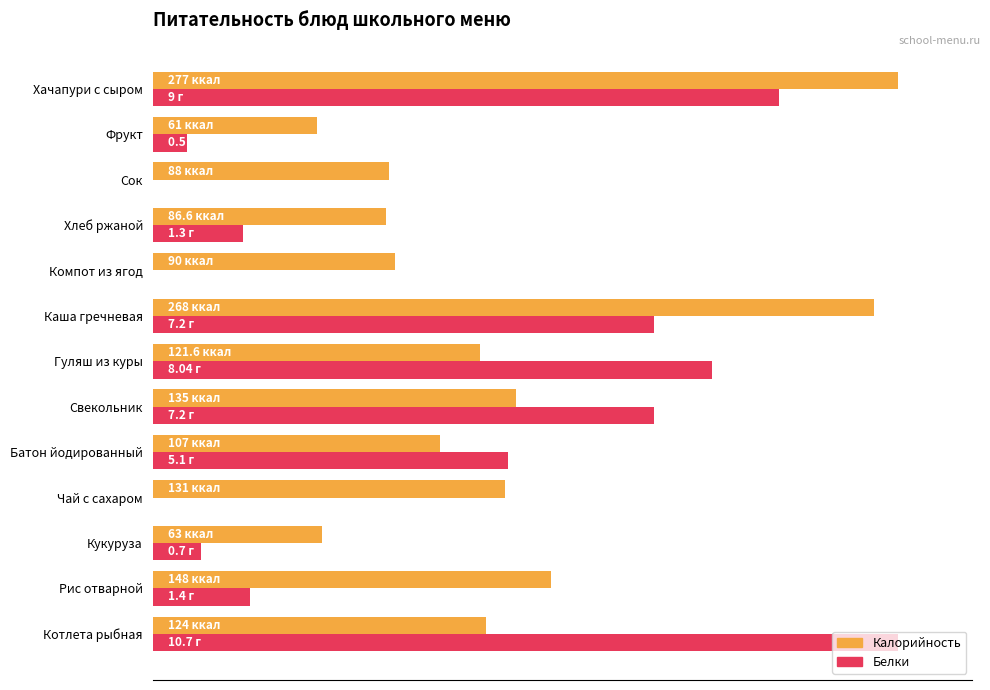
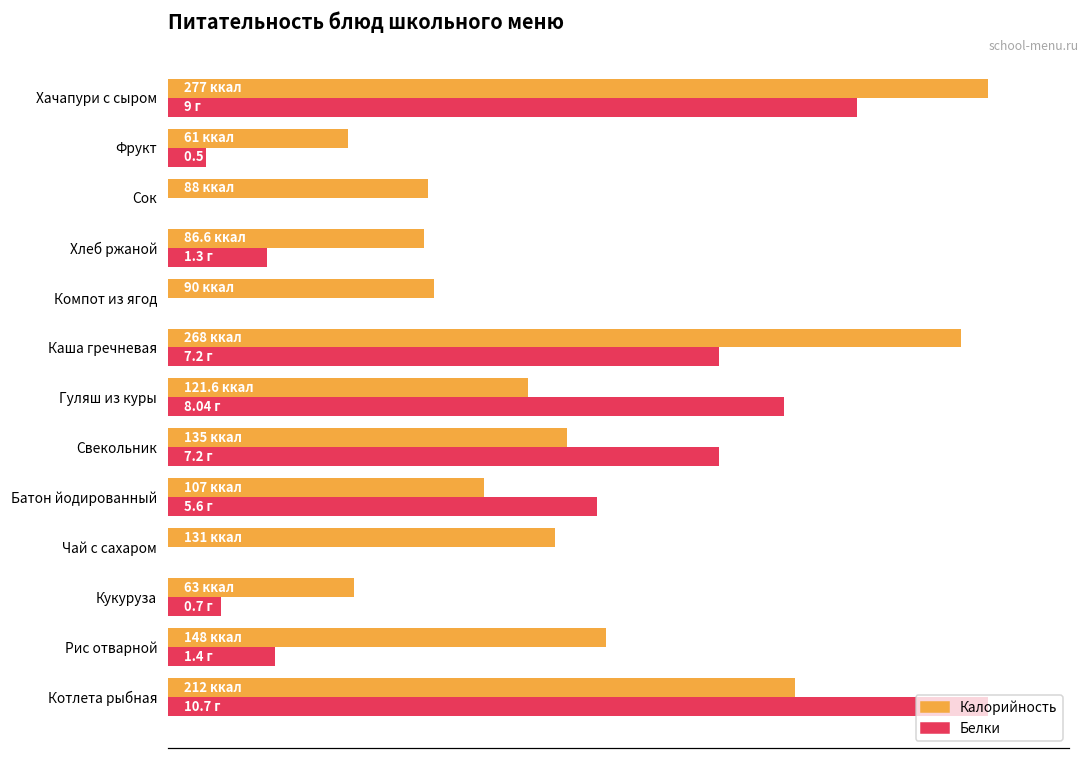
  {
    "Калорийность": {
-     "Котлета рыбная": 124
+     "Котлета рыбная": 212
    },
    "Белки": {
-     "Батон йодированный": 5.1
+     "Батон йодированный": 5.6
    }
  }
